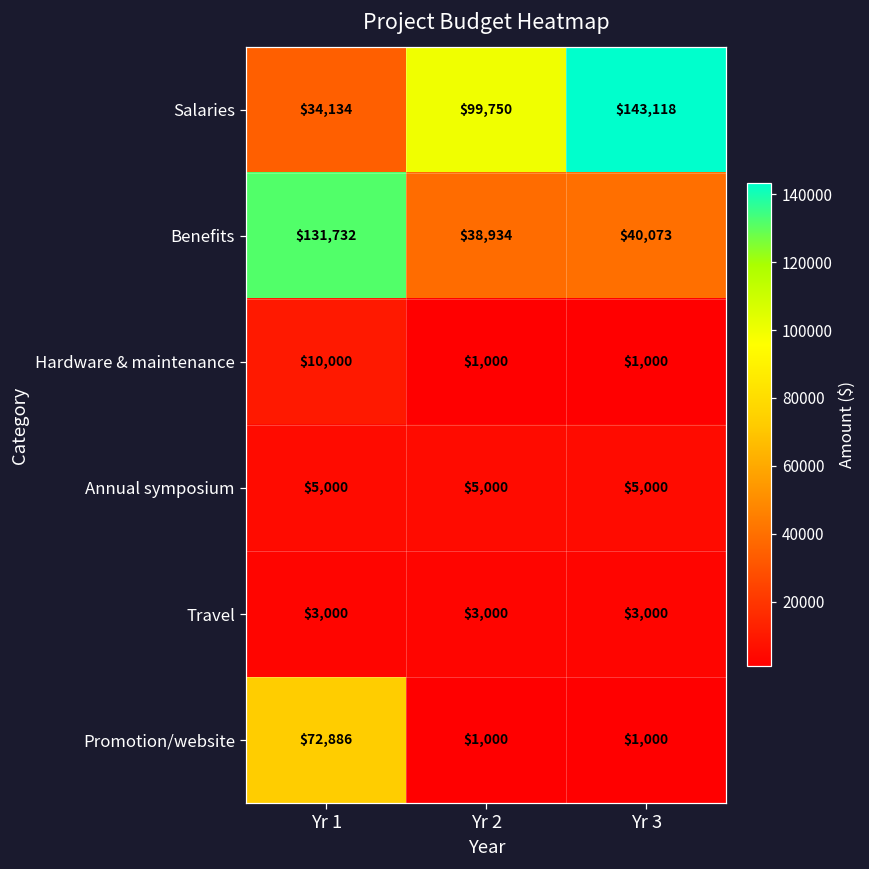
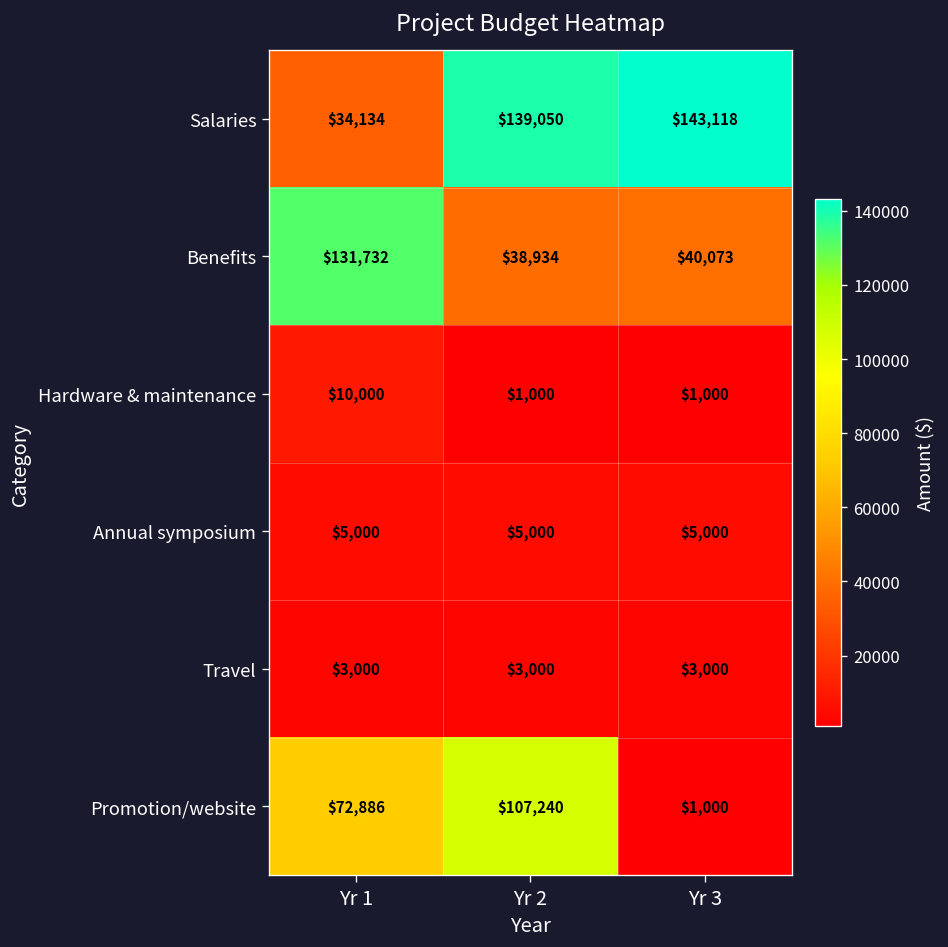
  {
    "Salaries": {
      "Yr 1": "$34,134",
-     "Yr 2": "$99,750",
+     "Yr 2": "$139,050",
      "Yr 3": "$143,118"
    },
    "Benefits": {
      "Yr 1": "$131,732",
      "Yr 2": "$38,934",
      "Yr 3": "$40,073"
    },
    "Hardware & maintenance": {
      "Yr 1": "$10,000",
      "Yr 2": "$1,000",
      "Yr 3": "$1,000"
    },
    "Annual symposium": {
      "Yr 1": "$5,000",
      "Yr 2": "$5,000",
      "Yr 3": "$5,000"
    },
    "Travel": {
      "Yr 1": "$3,000",
      "Yr 2": "$3,000",
      "Yr 3": "$3,000"
    },
    "Promotion/website": {
      "Yr 1": "$72,886",
-     "Yr 2": "$1,000",
+     "Yr 2": "$107,240",
      "Yr 3": "$1,000"
    }
  }
